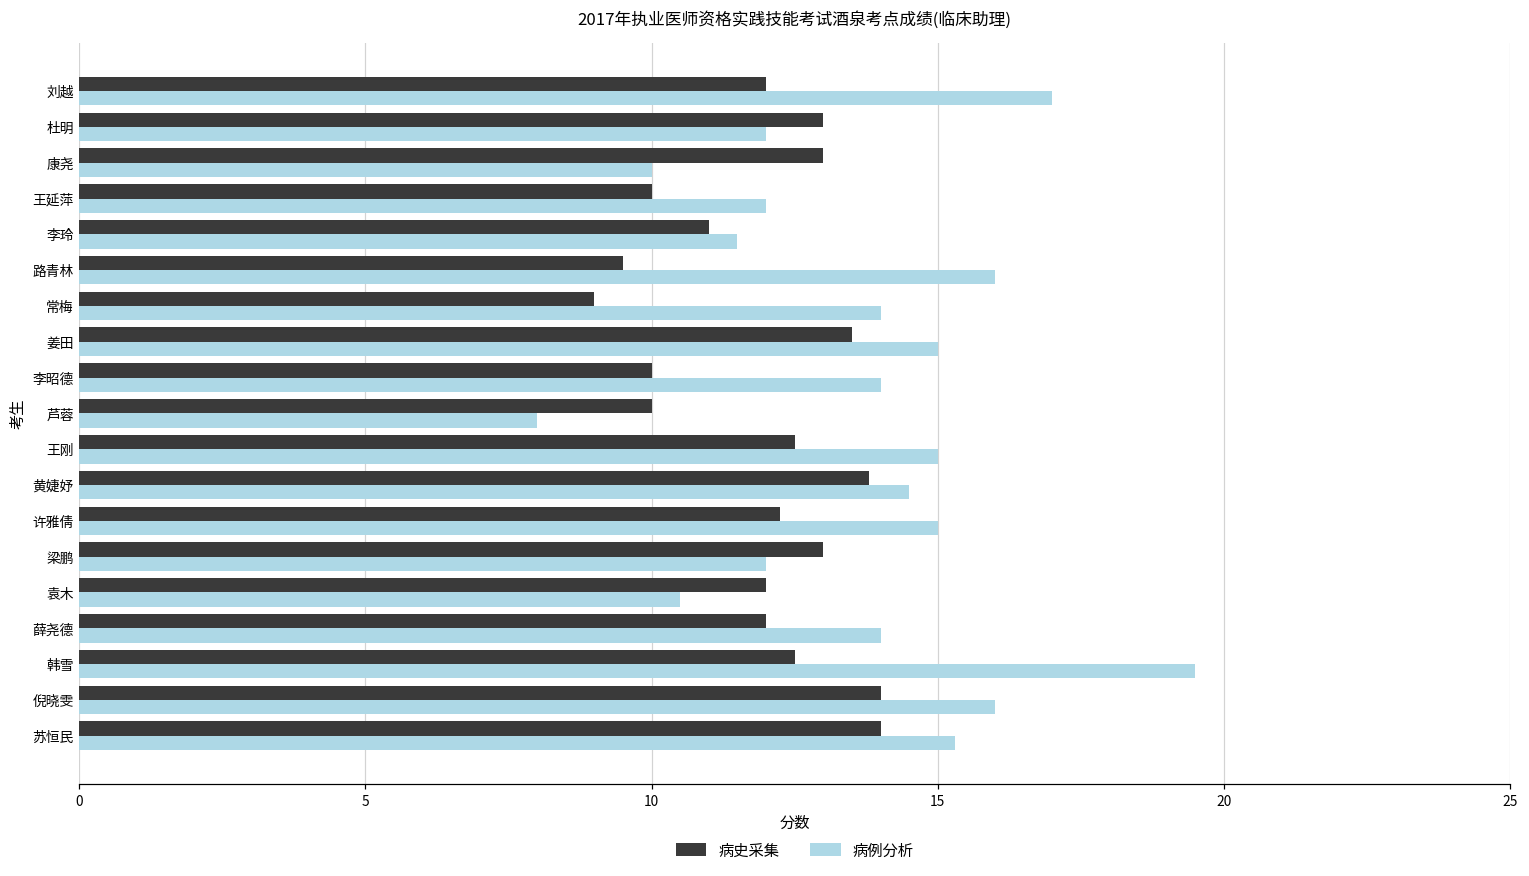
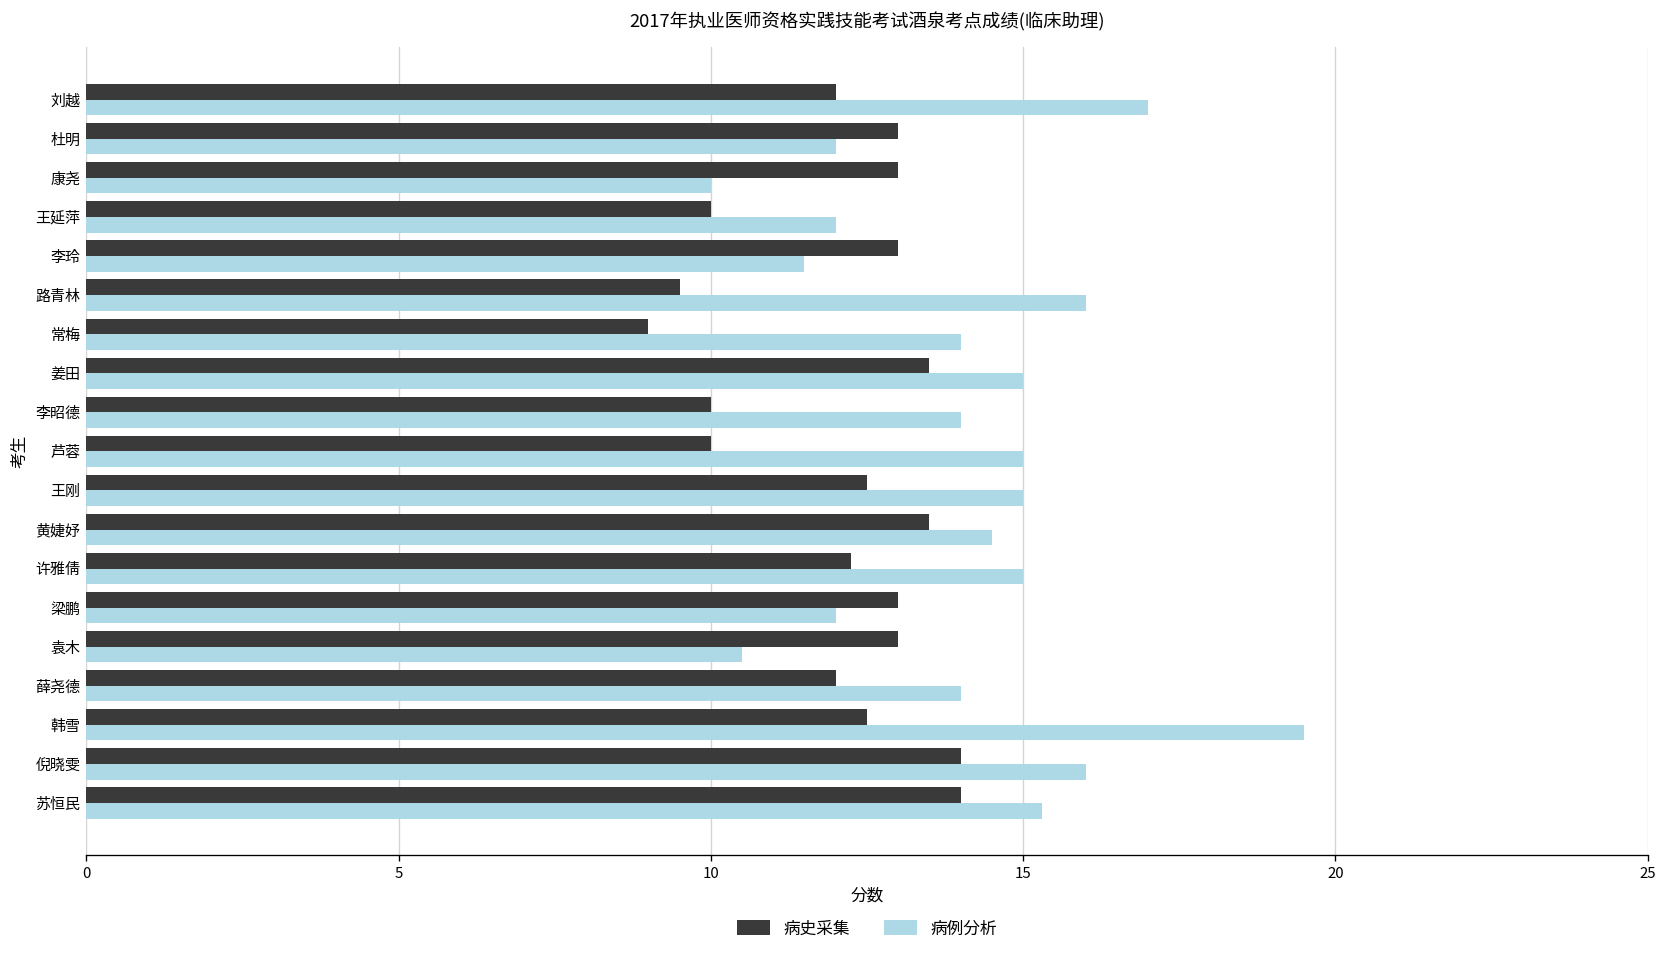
  {
    "病史采集": {
      "刘越": 12.0,
      "杜明": 13.0,
      "康尧": 13.0,
      "王延萍": 10.0,
-     "李玲": 11,
+     "李玲": 13,
      "路青林": 9.5,
      "常梅": 9.0,
      "姜田": 13.5,
      "李昭德": 10.0,
      "芦蓉": 10.0,
      "王刚": 12.5,
-     "黄婕妤": 13.8,
+     "黄婕妤": 13.5,
      "许雅倩": 12.3,
      "梁鹏": 13.0,
-     "袁木": 12,
+     "袁木": 13,
      "薛尧德": 12.0,
      "韩雪": 12.5,
      "倪晓雯": 14.0,
      "苏恒民": 14.0
    },
    "病例分析": {
      "刘越": 17,
      "杜明": 12,
      "康尧": 10,
      "王延萍": 12,
      "李玲": 11.5,
      "路青林": 16,
      "常梅": 14,
      "姜田": 15,
      "李昭德": 14,
-     "芦蓉": 8,
+     "芦蓉": 15,
      "王刚": 15,
      "黄婕妤": 14.5,
      "许雅倩": 15,
      "梁鹏": 12,
      "袁木": 10.5,
      "薛尧德": 14,
      "韩雪": 19.5,
      "倪晓雯": 16,
      "苏恒民": 15.3
    }
  }
